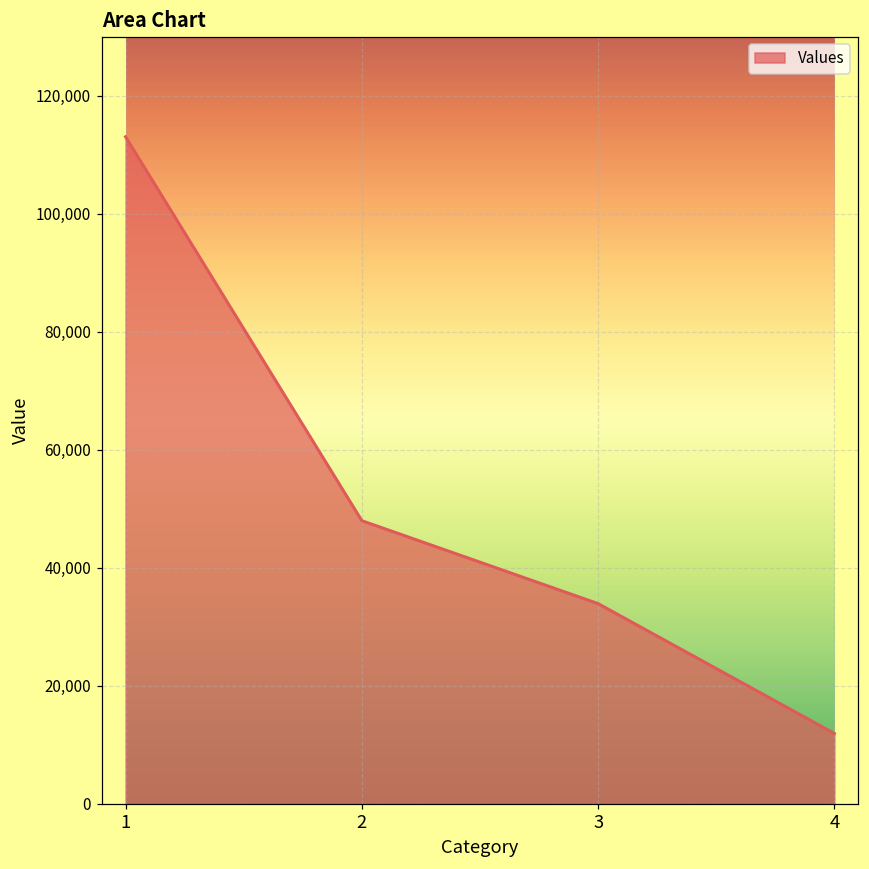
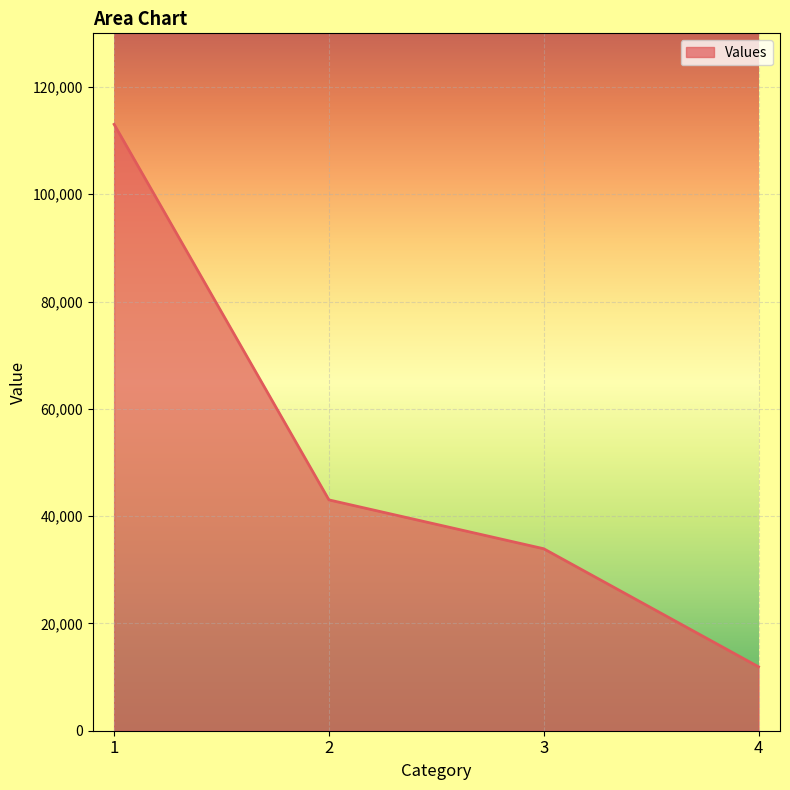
  {
    "1": "113,000",
-   "2": "48,000",
+   "2": "43,000",
    "3": "34,000",
    "4": "12,000"
  }
